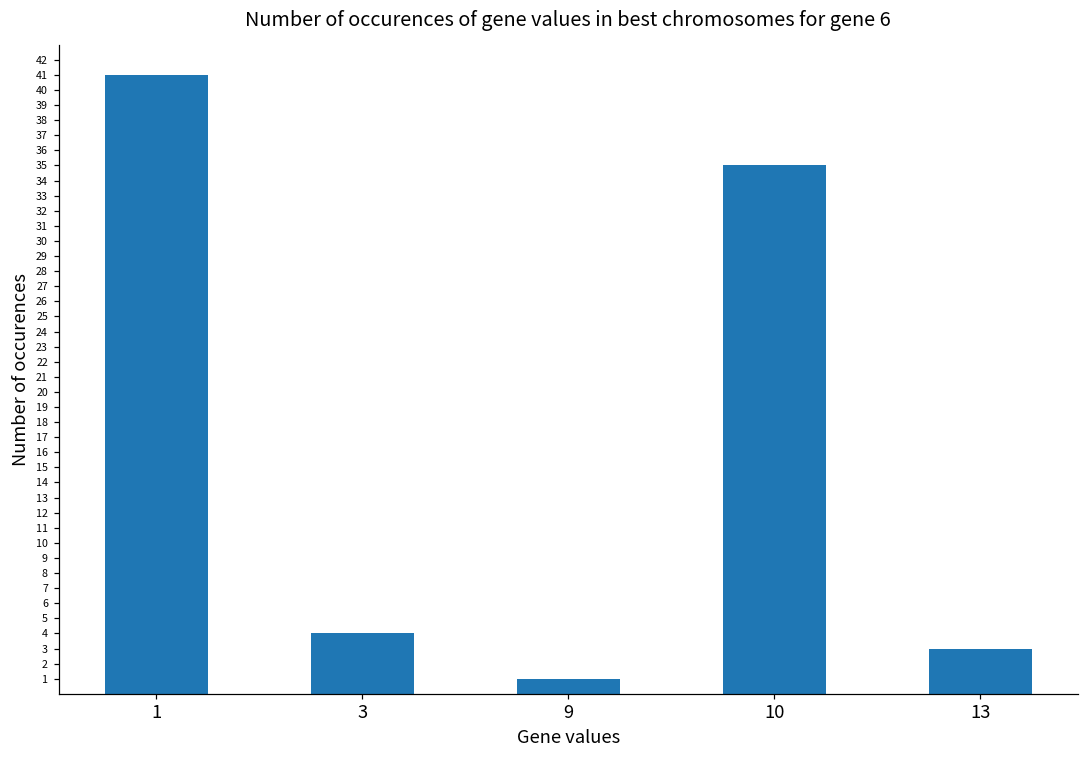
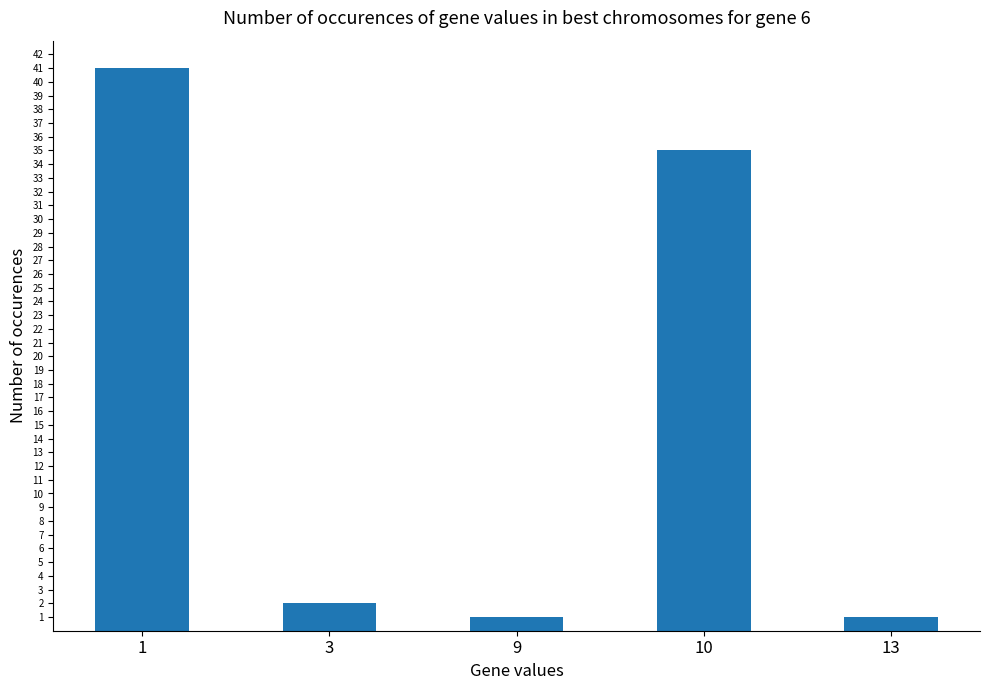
  {
    "1": 41,
-   "3": 4,
+   "3": 2,
    "9": 1,
    "10": 35,
-   "13": 3
+   "13": 1
  }
